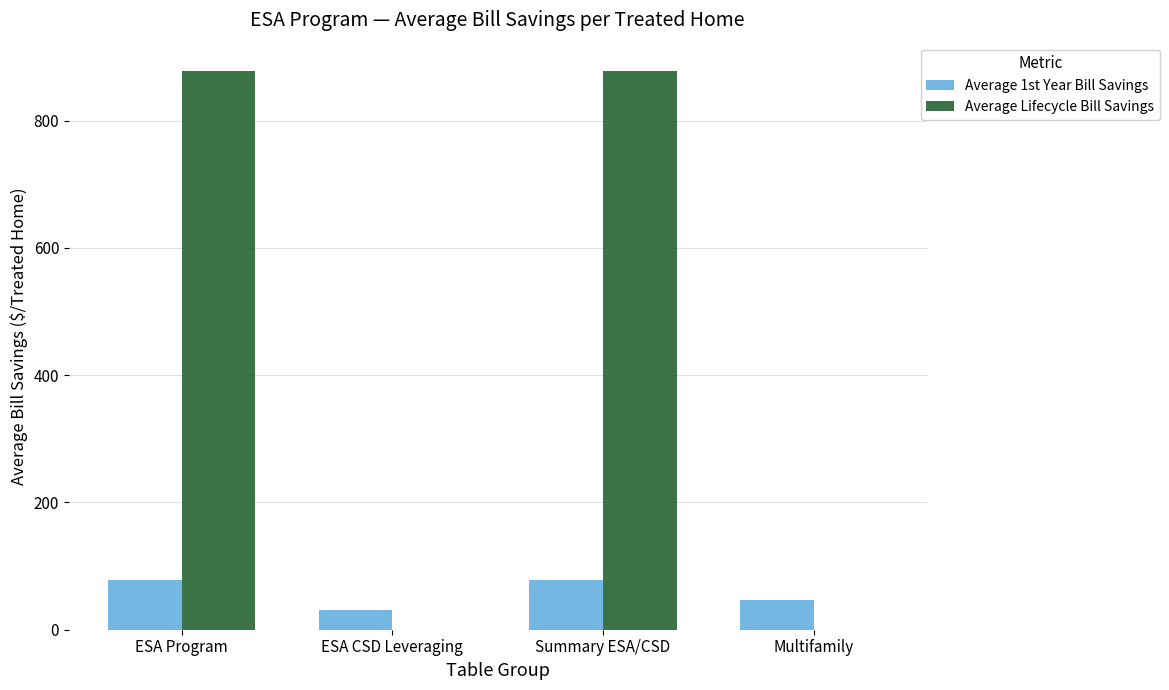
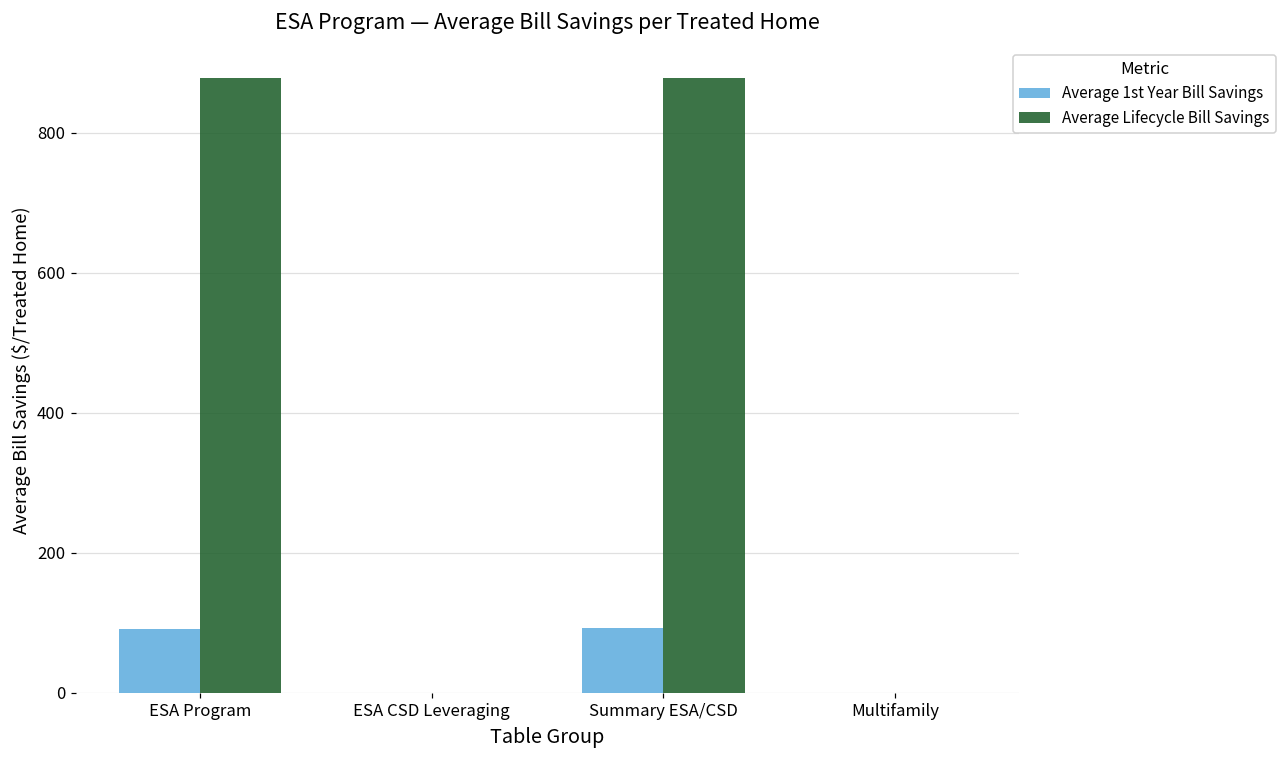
  {
    "Average 1st Year Bill Savings": {
-     "ESA Program": 80,
-     "ESA CSD Leveraging": 30,
-     "Summary ESA/CSD": 80,
-     "Multifamily": 50
+     "ESA Program": 90,
+     "ESA CSD Leveraging": 0,
+     "Summary ESA/CSD": 90,
+     "Multifamily": 0
    },
    "Average Lifecycle Bill Savings": {
      "ESA Program": 880,
      "ESA CSD Leveraging": 0,
      "Summary ESA/CSD": 880,
      "Multifamily": 0
    }
  }
